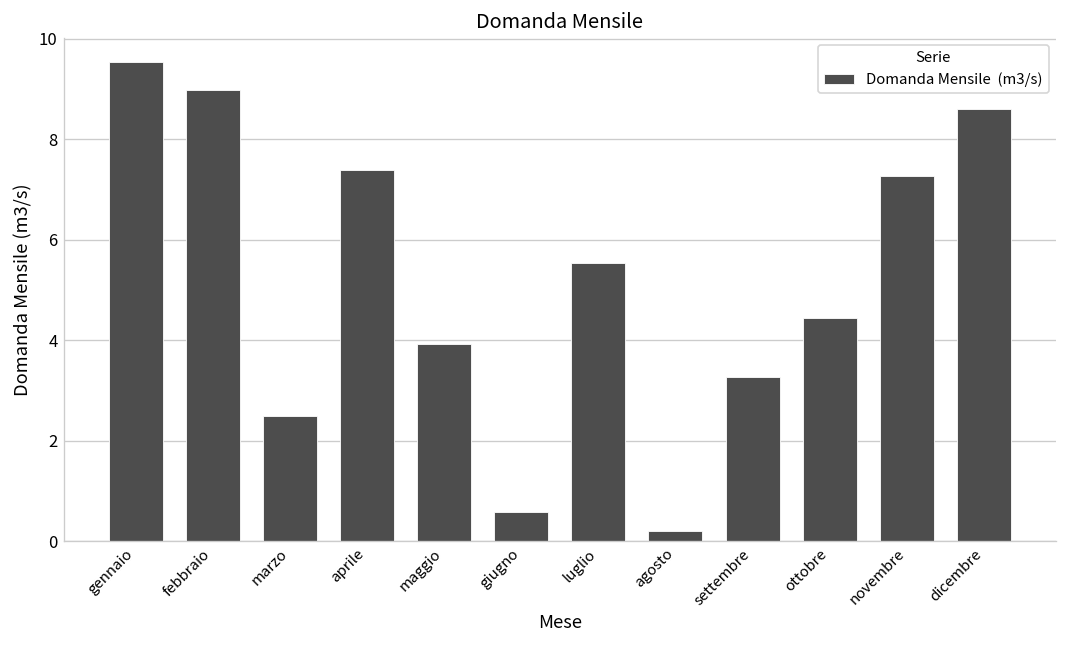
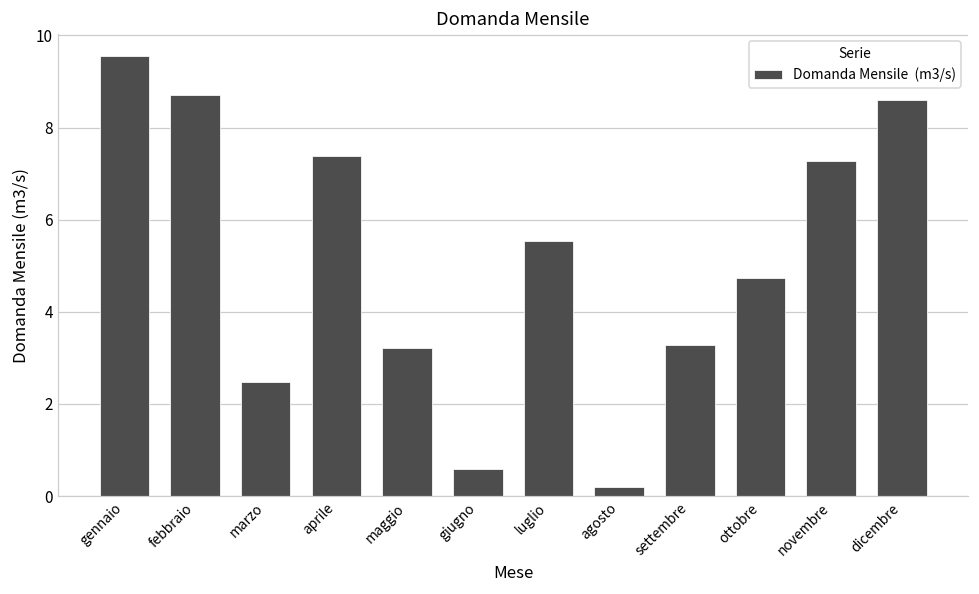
  {
    "gennaio": 9.5,
-   "febbraio": 9.0,
+   "febbraio": 8.7,
    "marzo": 2.5,
    "aprile": 7.4,
-   "maggio": 3.9,
+   "maggio": 3.2,
    "giugno": 0.6,
    "luglio": 5.5,
    "agosto": 0.2,
    "settembre": 3.3,
-   "ottobre": 4.4,
+   "ottobre": 4.7,
    "novembre": 7.3,
    "dicembre": 8.6
  }
